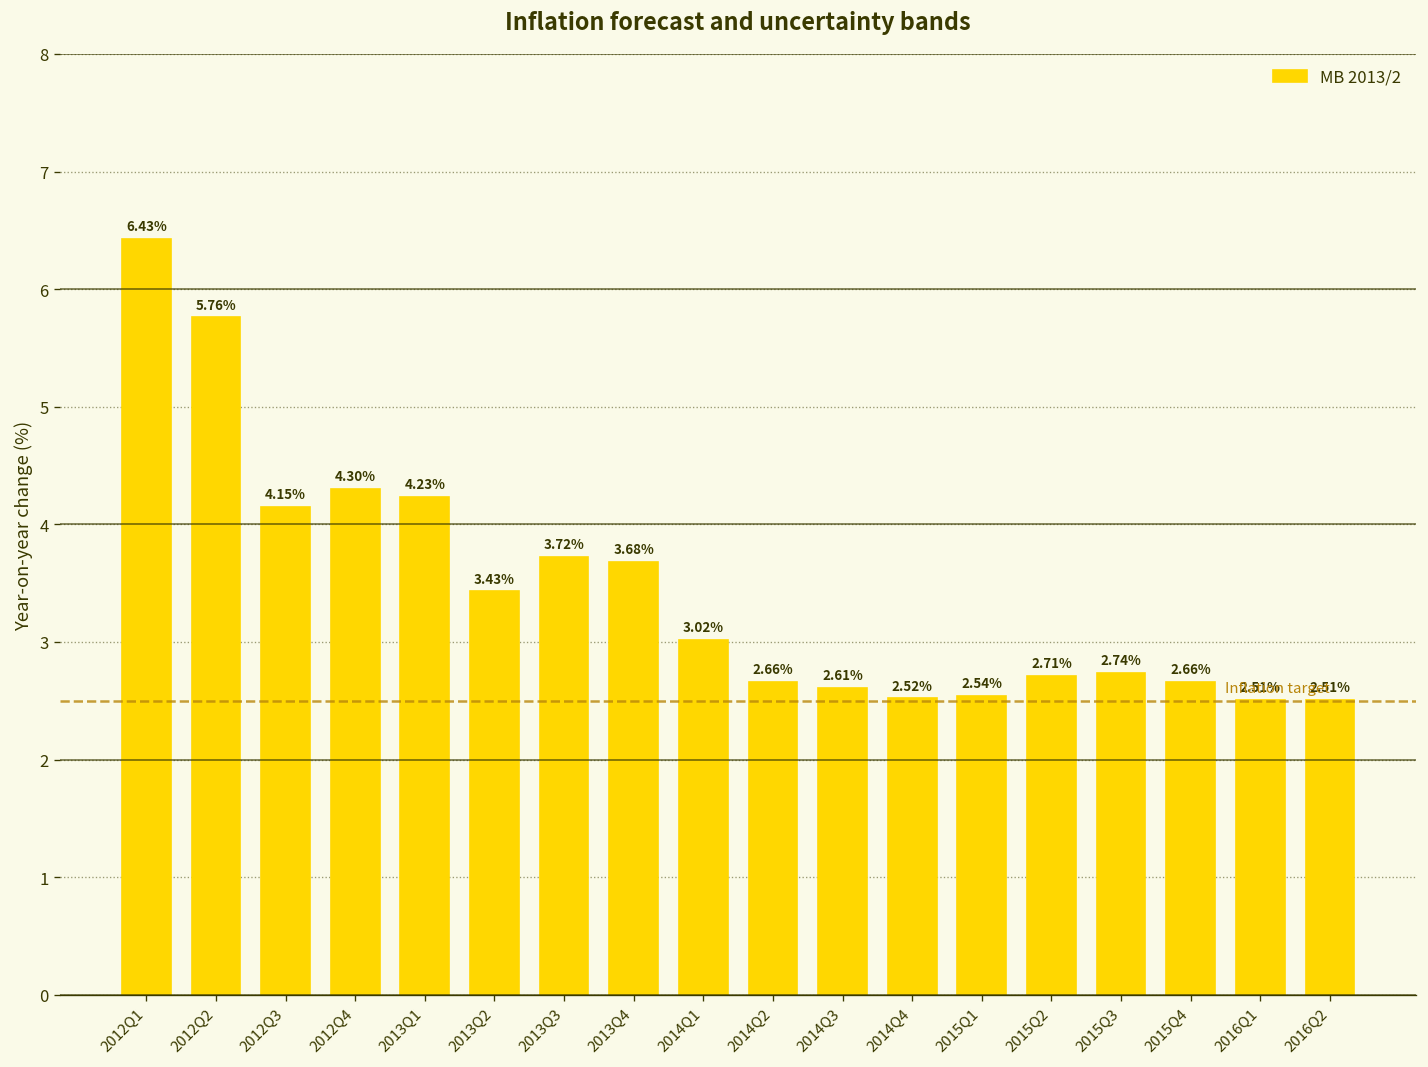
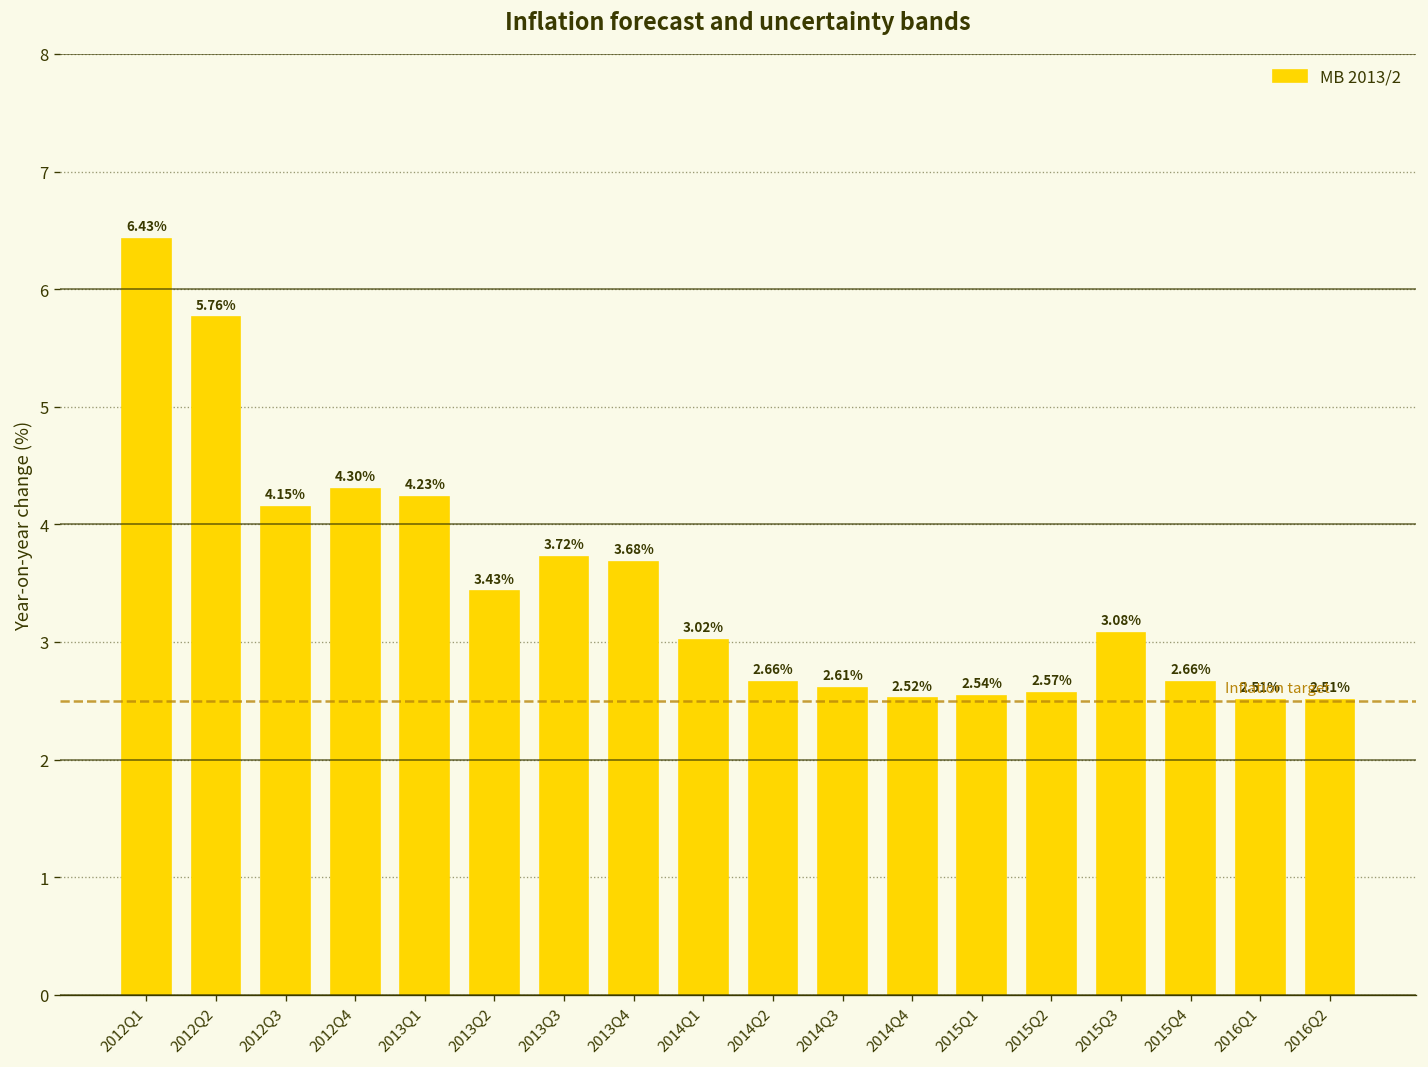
  {
    "2012Q1": "6.43%",
    "2012Q2": "5.76%",
    "2012Q3": "4.15%",
    "2012Q4": "4.30%",
    "2013Q1": "4.23%",
    "2013Q2": "3.43%",
    "2013Q3": "3.72%",
    "2013Q4": "3.68%",
    "2014Q1": "3.02%",
    "2014Q2": "2.66%",
    "2014Q3": "2.61%",
    "2014Q4": "2.52%",
    "2015Q1": "2.54%",
-   "2015Q2": "2.71%",
-   "2015Q3": "2.74%",
+   "2015Q2": "2.57%",
+   "2015Q3": "3.08%",
    "2015Q4": "2.66%"
  }
